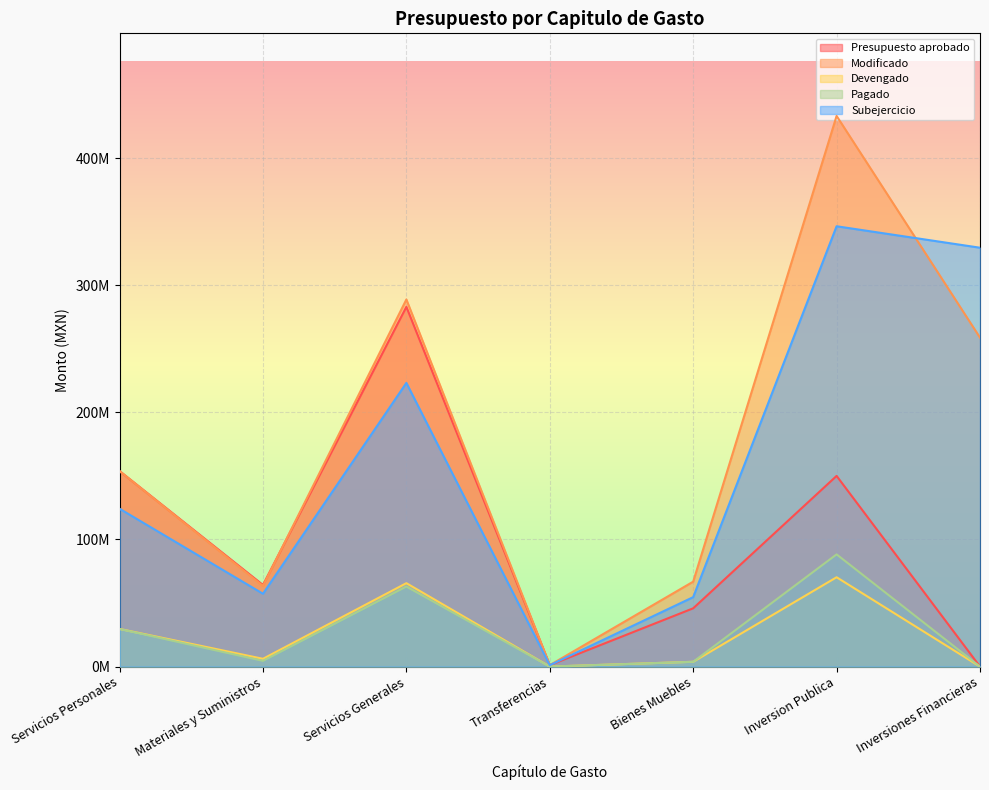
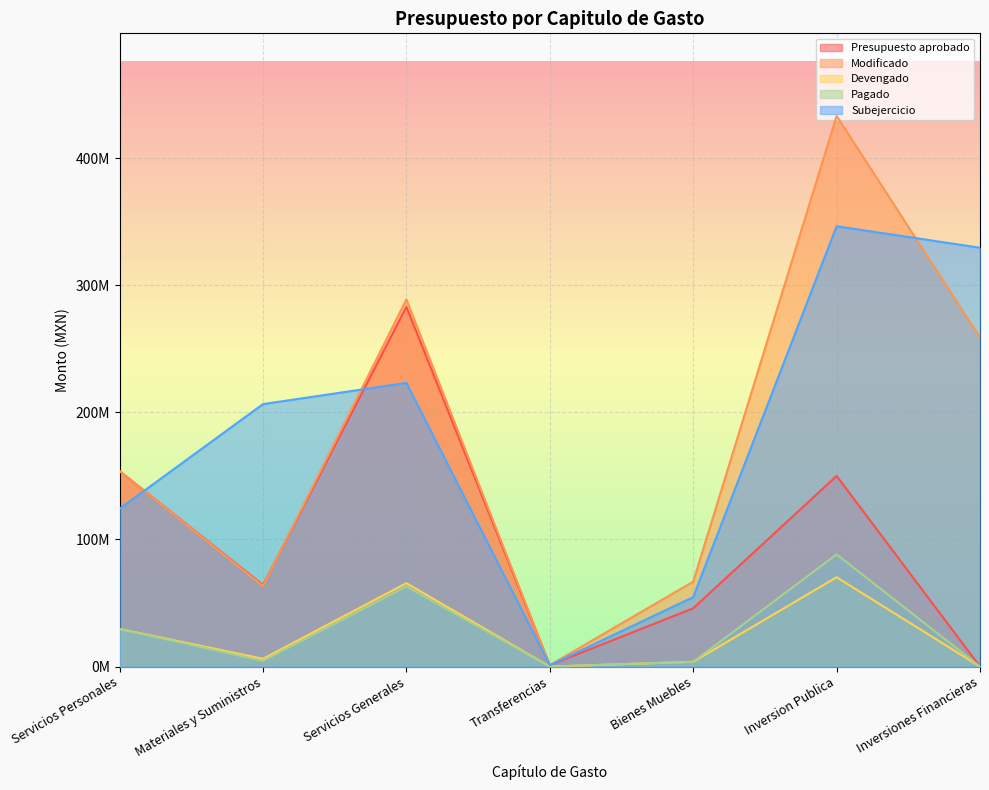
  {
    "Pagado": {
      "Servicios Generales": 63000000,
      "Inversion Publica": 88000000
    },
    "Subejercicio": {
      "Servicios Personales": 124000000,
-     "Materiales y Suministros": 57000000,
+     "Materiales y Suministros": 206000000,
      "Servicios Generales": 223000000,
      "Bienes Muebles": 55000000,
      "Inversion Publica": 346000000,
      "Inversiones Financieras": 329000000
    }
  }
